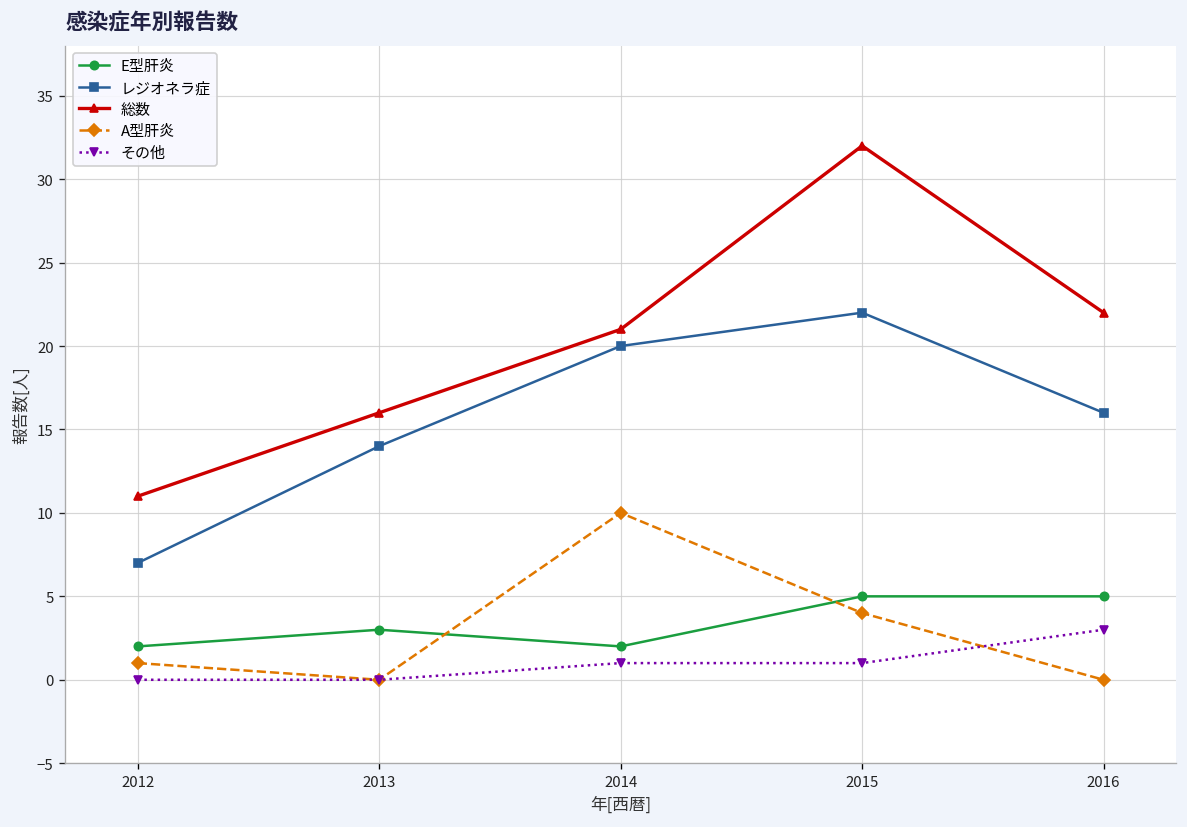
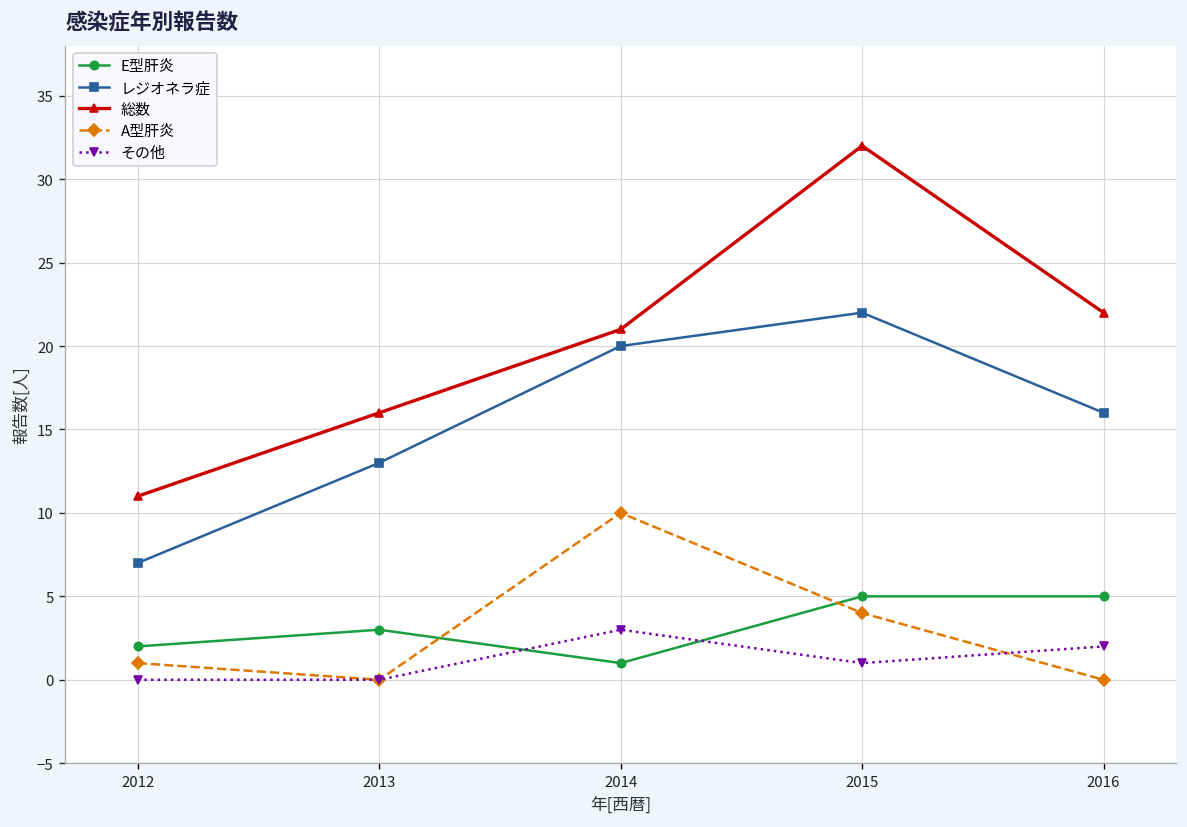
  {
    "E型肝炎": {
      "2012": 2,
      "2013": 3,
-     "2014": 2,
+     "2014": 1,
      "2015": 5,
      "2016": 5
    },
    "レジオネラ症": {
      "2012": 7,
-     "2013": 14,
+     "2013": 13,
      "2014": 20,
      "2015": 22,
      "2016": 16
    },
    "総数": {
      "2012": 11,
      "2013": 16,
      "2014": 21,
      "2015": 32,
      "2016": 22
    },
    "A型肝炎": {
      "2012": 1,
      "2014": 10,
      "2015": 4,
      "2016": 0
    },
    "その他": {
      "2012": 0,
-     "2014": 1,
+     "2014": 3,
      "2015": 1,
-     "2016": 3
+     "2016": 2
    }
  }
